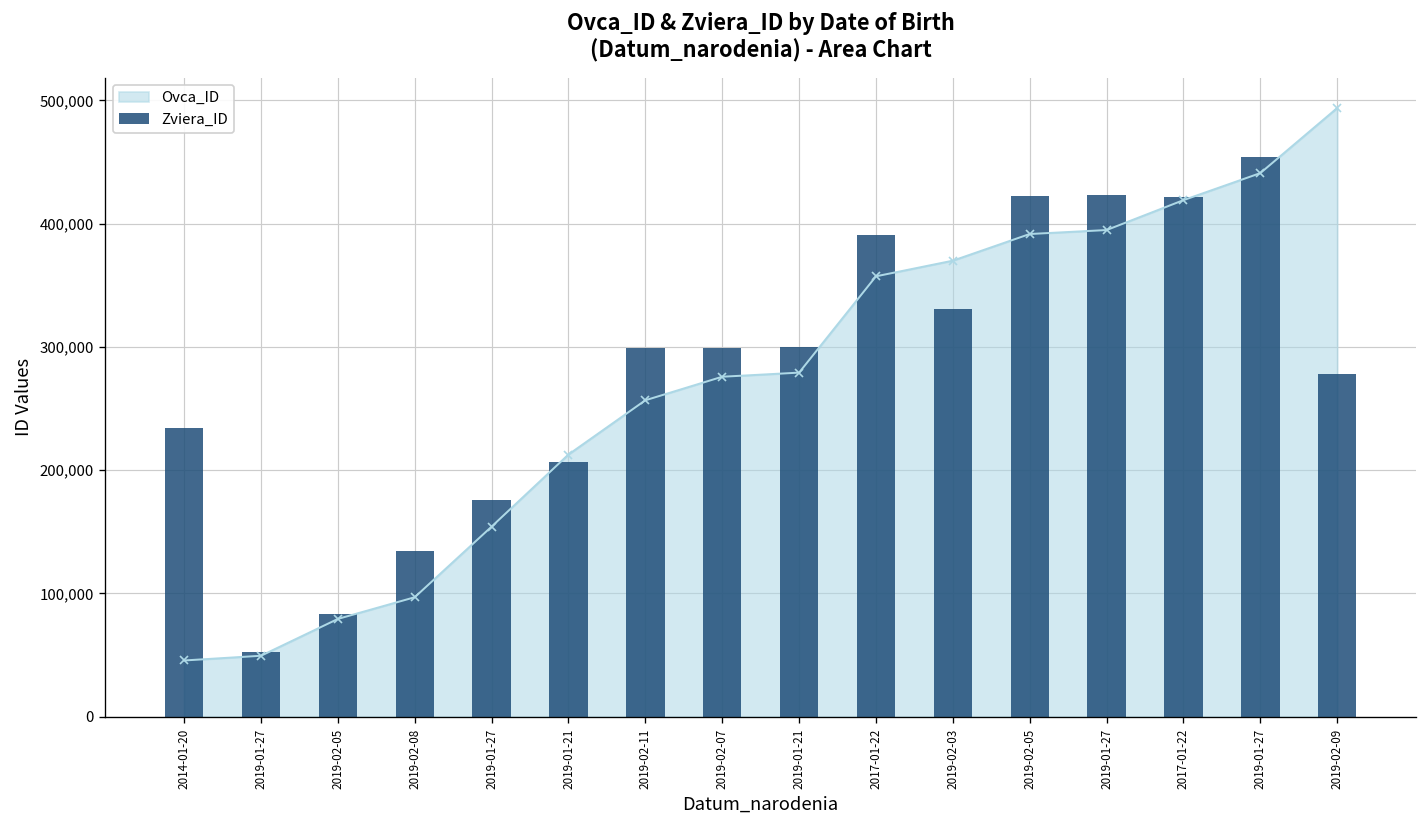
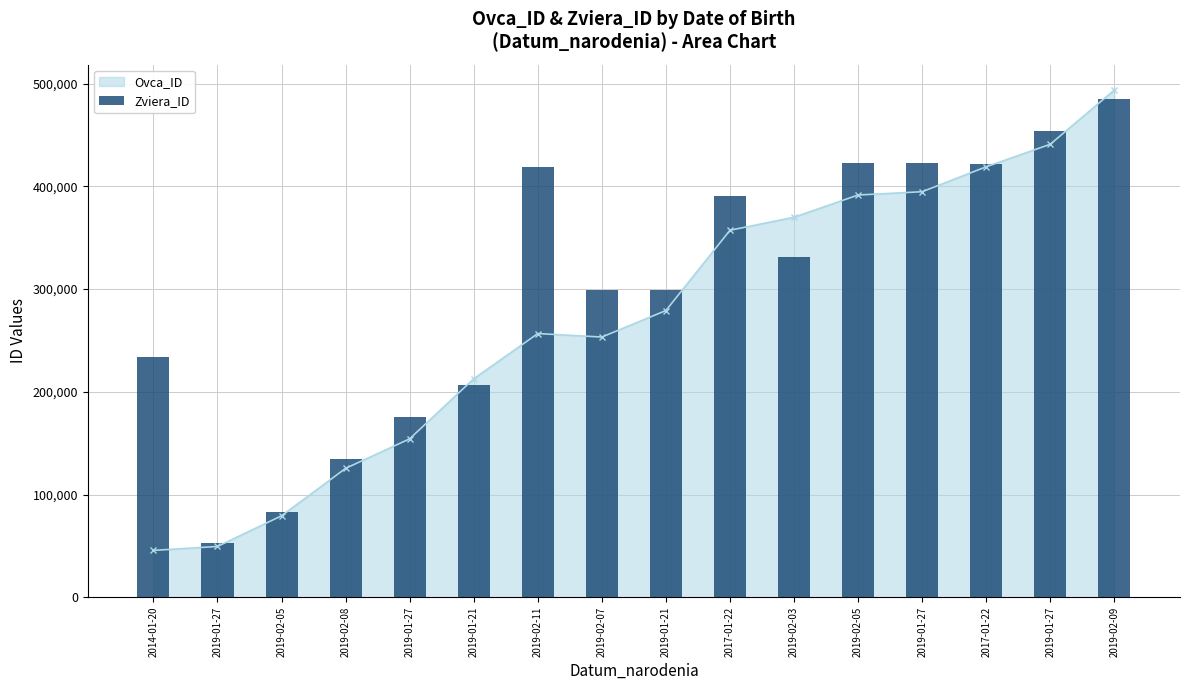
  {
    "Ovca_ID": {
      "2014-01-20": "46,000",
-     "2019-02-08": "97,000",
+     "2019-02-08": "125,000",
      "2019-02-11": "257,000",
-     "2019-02-07": "276,000",
+     "2019-02-07": "253,000",
      "2019-02-03": "370,000",
      "2019-02-09": "494,000"
    },
    "Zviera_ID": {
      "2014-01-20": "234,000",
      "2019-02-08": "134,000",
-     "2019-02-11": "299,000",
+     "2019-02-11": "419,000",
      "2019-02-07": "299,000",
      "2019-02-03": "331,000",
-     "2019-02-09": "278,000"
+     "2019-02-09": "485,000"
    }
  }
